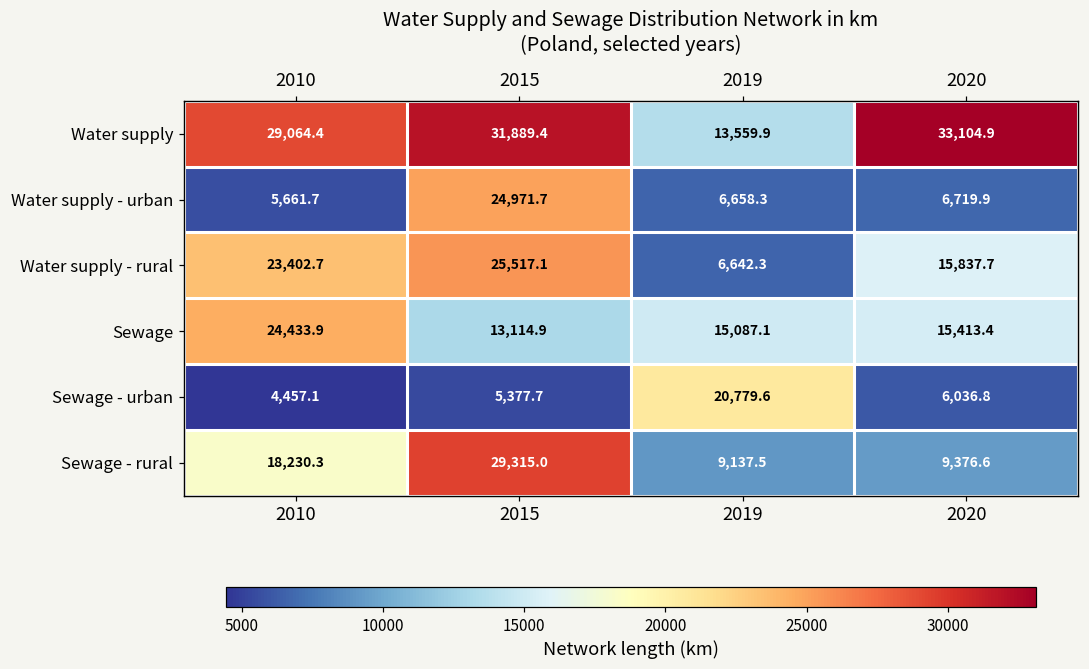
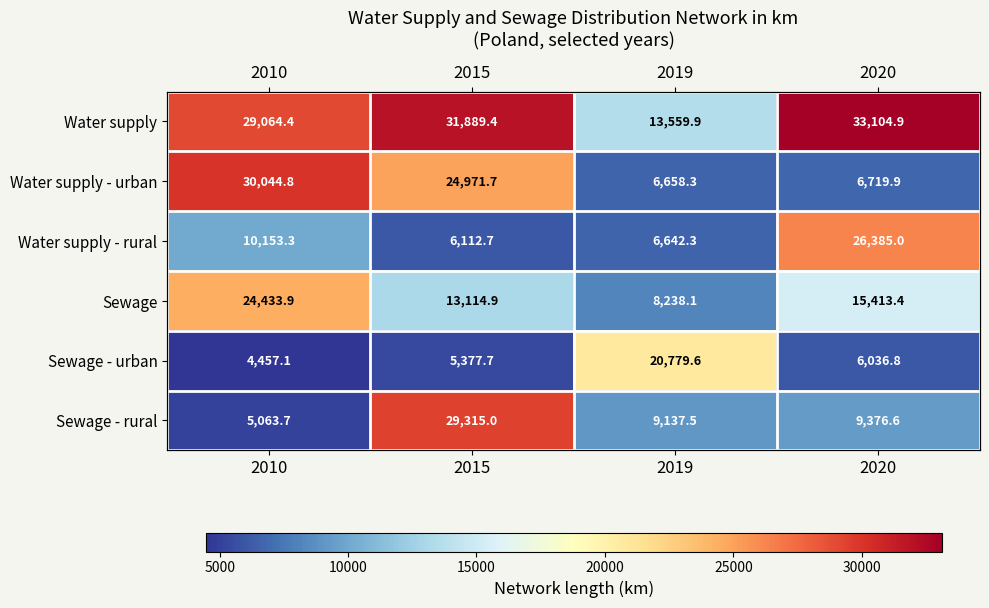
  {
    "Water supply": {
      "2010": "29,064.4",
      "2015": "31,889.4",
      "2019": "13,559.9",
      "2020": "33,104.9"
    },
    "Water supply - urban": {
-     "2010": "5,661.7",
+     "2010": "30,044.8",
      "2015": "24,971.7",
      "2019": "6,658.3",
      "2020": "6,719.9"
    },
    "Water supply - rural": {
-     "2010": "23,402.7",
-     "2015": "25,517.1",
+     "2010": "10,153.3",
+     "2015": "6,112.7",
      "2019": "6,642.3",
-     "2020": "15,837.7"
+     "2020": "26,385.0"
    },
    "Sewage": {
      "2010": "24,433.9",
      "2015": "13,114.9",
-     "2019": "15,087.1",
+     "2019": "8,238.1",
      "2020": "15,413.4"
    },
    "Sewage - urban": {
      "2010": "4,457.1",
      "2015": "5,377.7",
      "2019": "20,779.6",
      "2020": "6,036.8"
    },
    "Sewage - rural": {
-     "2010": "18,230.3",
+     "2010": "5,063.7",
      "2015": "29,315.0",
      "2019": "9,137.5",
      "2020": "9,376.6"
    }
  }
